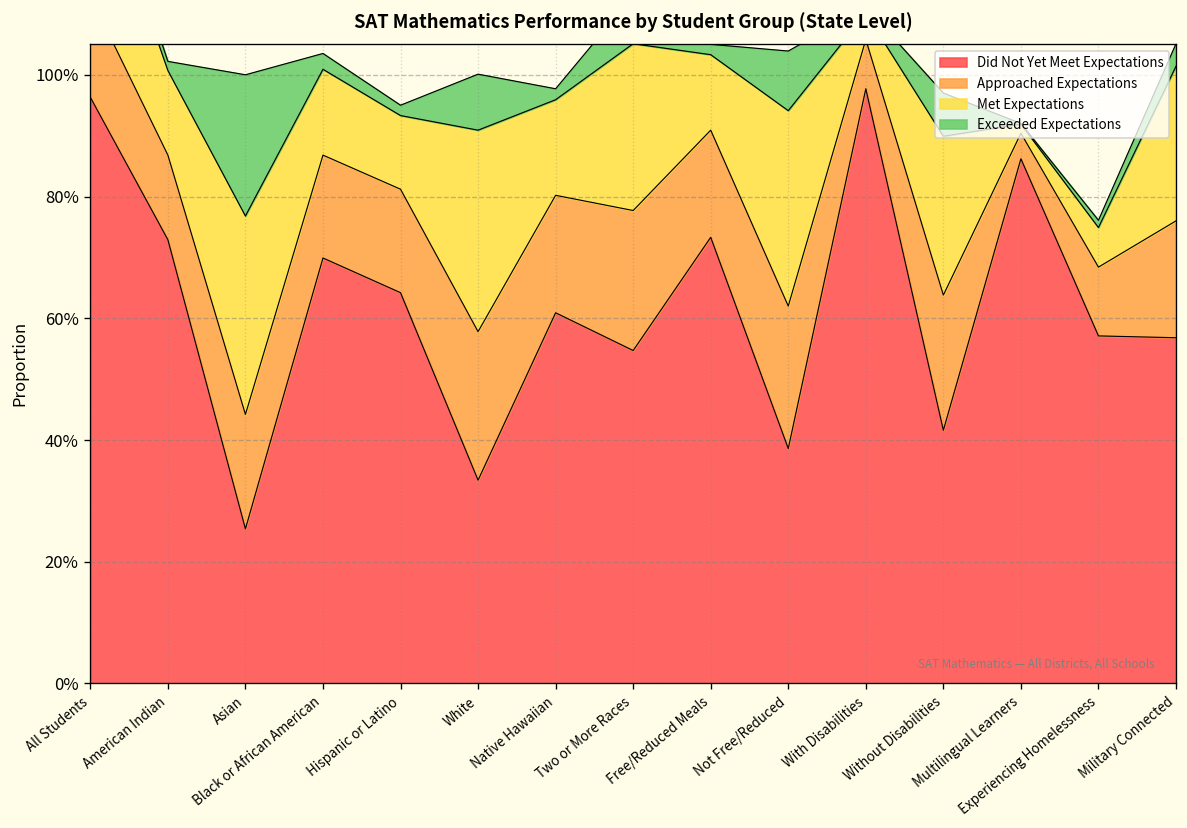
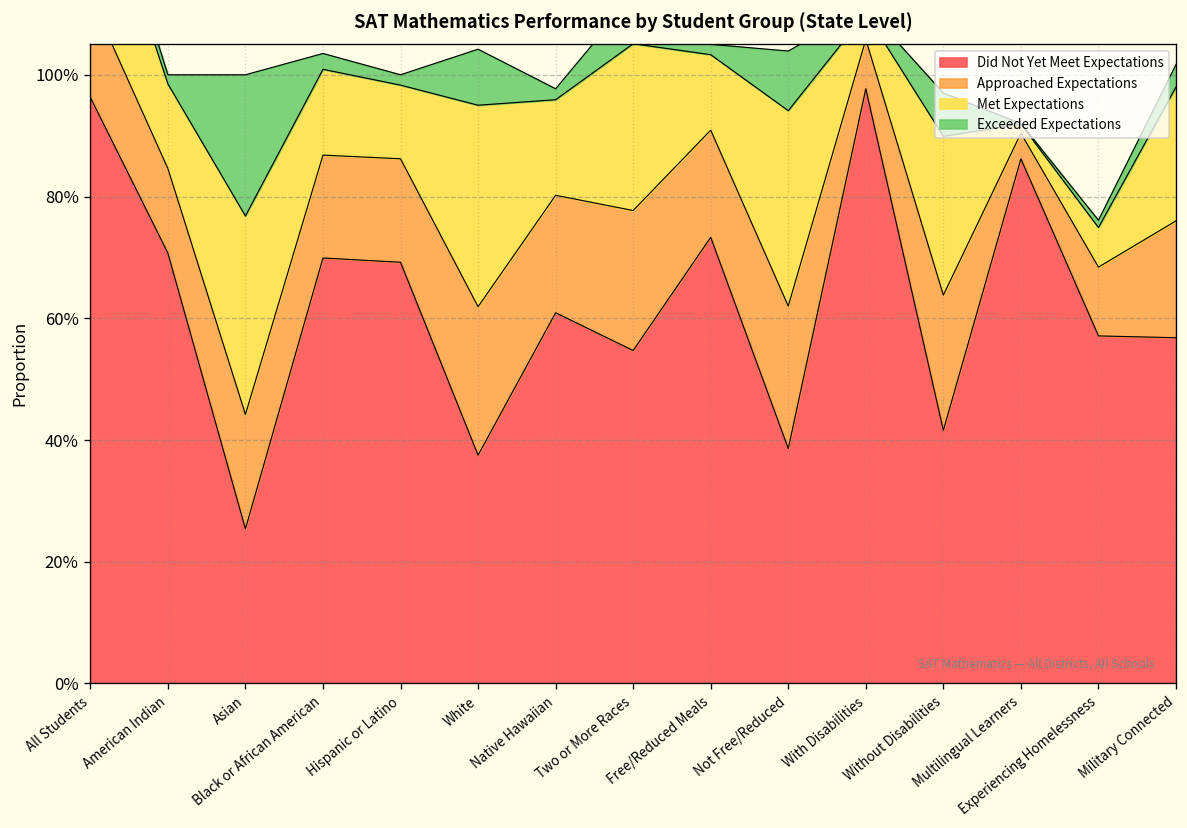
  {
    "Did Not Yet Meet Expectations": {
      "All Students": "96%",
-     "American Indian": "73%",
+     "American Indian": "71%",
      "Asian": "25%",
      "Black or African American": "70%",
-     "Hispanic or Latino": "64%",
-     "White": "33%",
+     "Hispanic or Latino": "69%",
+     "White": "38%",
      "Native Hawaiian": "61%",
      "Two or More Races": "55%",
      "Free/Reduced Meals": "73%",
      "Not Free/Reduced": "39%",
      "With Disabilities": "98%",
      "Without Disabilities": "42%",
      "Multilingual Learners": "86%",
      "Experiencing Homelessness": "57%",
      "Military Connected": "57%"
    },
    "Approached Expectations": {
      "American Indian": "14%",
      "Asian": "19%",
      "Black or African American": "17%",
      "Hispanic or Latino": "17%",
      "White": "24%",
      "Native Hawaiian": "19%",
      "Two or More Races": "23%",
      "Free/Reduced Meals": "18%",
      "Not Free/Reduced": "23%",
      "Without Disabilities": "22%",
      "Multilingual Learners": "4%",
      "Experiencing Homelessness": "11%",
      "Military Connected": "19%"
    },
    "Met Expectations": {
      "American Indian": "14%",
      "Asian": "33%",
      "Black or African American": "14%",
      "Hispanic or Latino": "12%",
      "White": "33%",
      "Native Hawaiian": "16%",
      "Two or More Races": "27%",
      "Free/Reduced Meals": "12%",
      "Not Free/Reduced": "32%",
      "Without Disabilities": "26%",
      "Experiencing Homelessness": "6%",
-     "Military Connected": "25%"
+     "Military Connected": "22%"
    },
    "Exceeded Expectations": {
      "American Indian": "1%",
      "Asian": "23%",
      "Black or African American": "3%",
      "Hispanic or Latino": "2%",
      "White": "9%",
      "Native Hawaiian": "2%",
      "Free/Reduced Meals": "2%",
      "Not Free/Reduced": "10%",
      "Experiencing Homelessness": "1%",
      "Military Connected": "4%"
    }
  }
